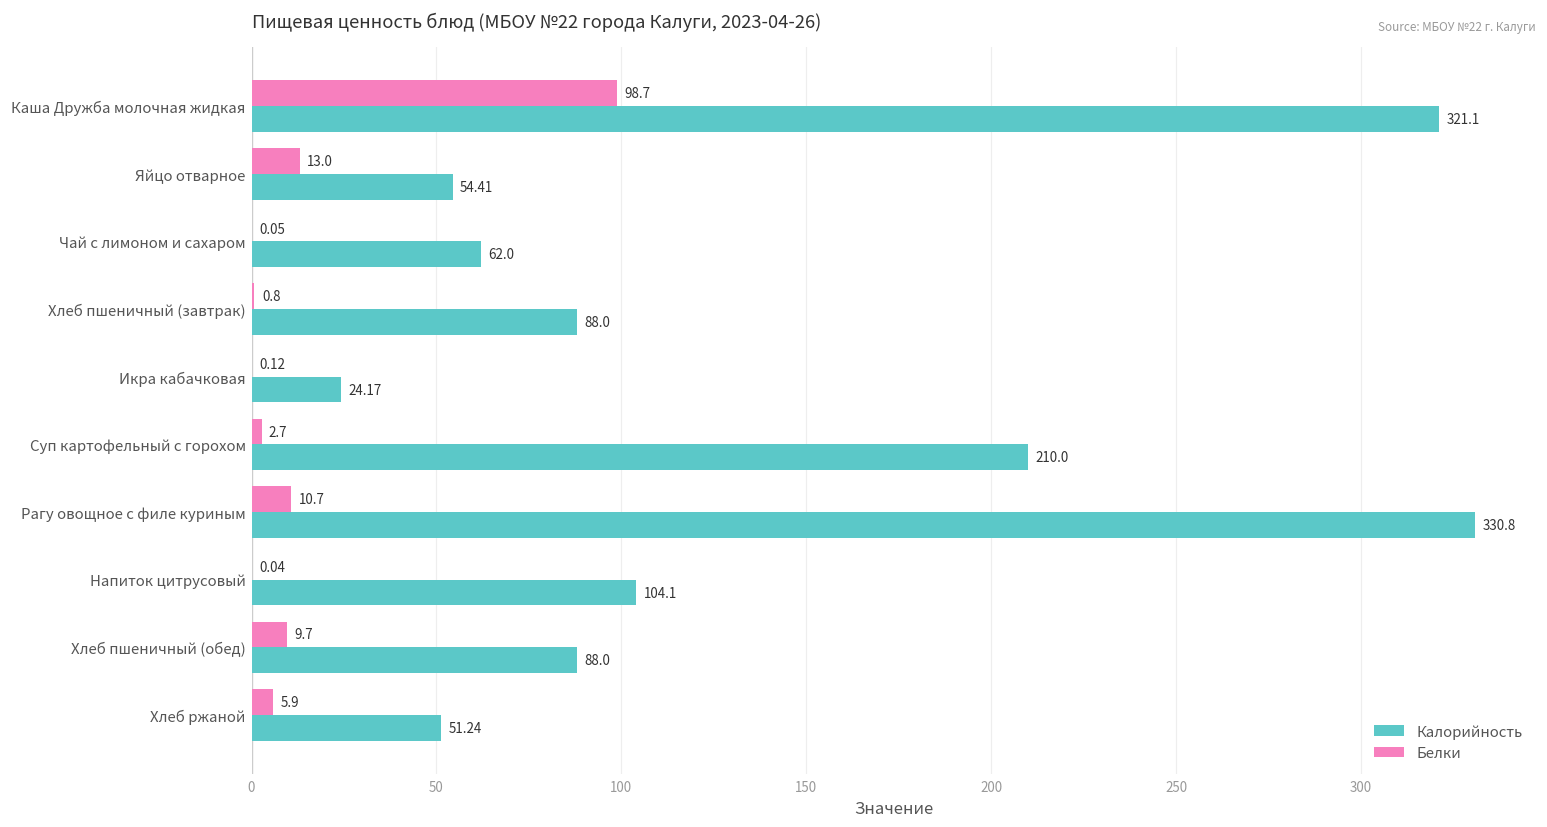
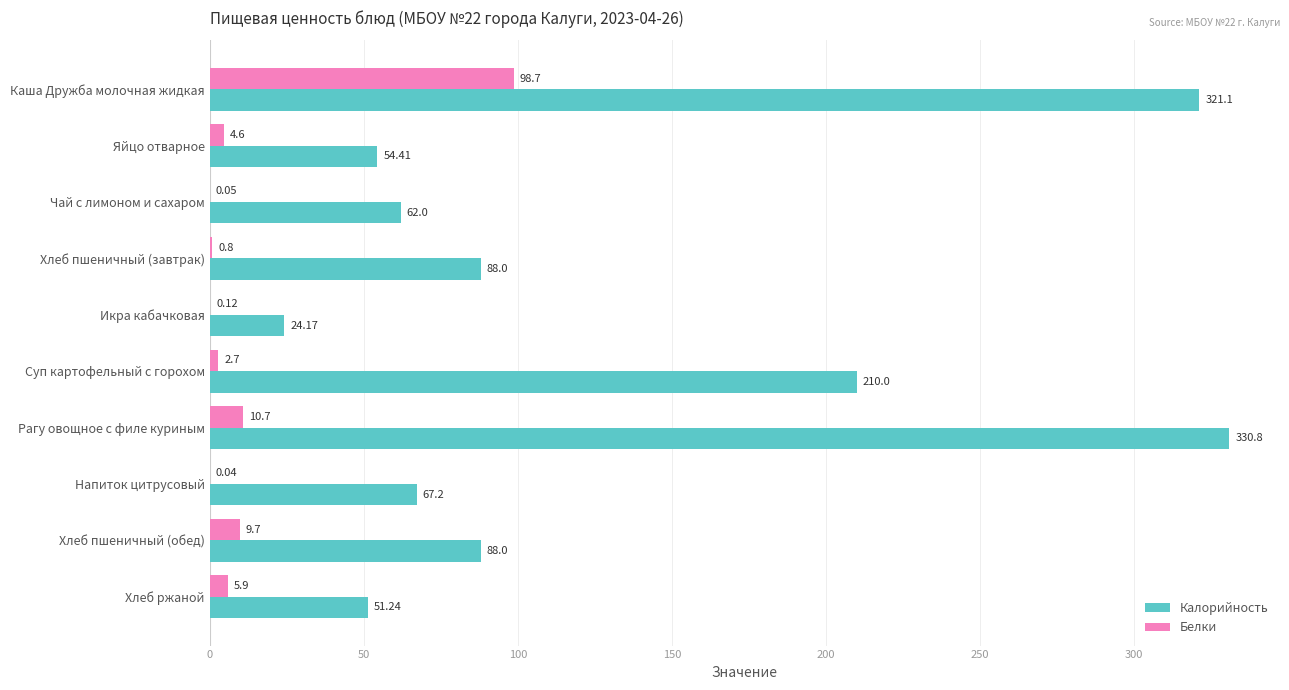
  {
    "Калорийность": {
      "Каша Дружба молочная жидкая": 321.1,
      "Яйцо отварное": 54.41,
      "Чай с лимоном и сахаром": 62.0,
      "Хлеб пшеничный (завтрак)": 88.0,
      "Икра кабачковая": 24.17,
      "Суп картофельный с горохом": 210.0,
      "Рагу овощное с филе куриным": 330.8,
-     "Напиток цитрусовый": 104.1,
+     "Напиток цитрусовый": 67.2,
      "Хлеб пшеничный (обед)": 88.0,
      "Хлеб ржаной": 51.24
    },
    "Белки": {
      "Каша Дружба молочная жидкая": 98.7,
-     "Яйцо отварное": 13.0,
+     "Яйцо отварное": 4.6,
      "Чай с лимоном и сахаром": 0.05,
      "Хлеб пшеничный (завтрак)": 0.8,
      "Икра кабачковая": 0.12,
      "Суп картофельный с горохом": 2.7,
      "Рагу овощное с филе куриным": 10.7,
      "Напиток цитрусовый": 0.04,
      "Хлеб пшеничный (обед)": 9.7,
      "Хлеб ржаной": 5.9
    }
  }
